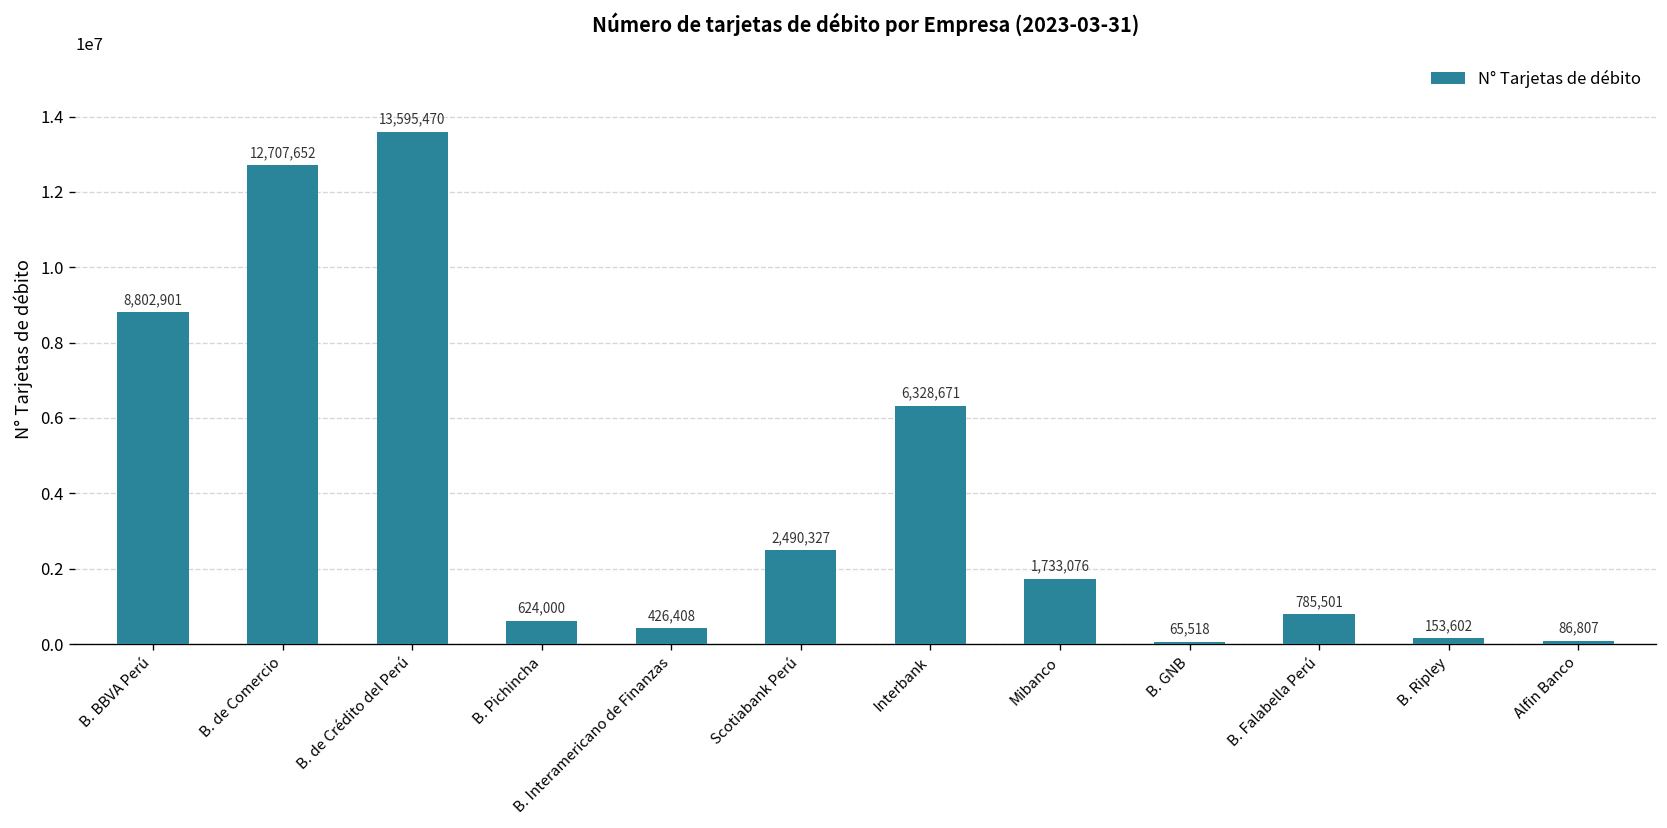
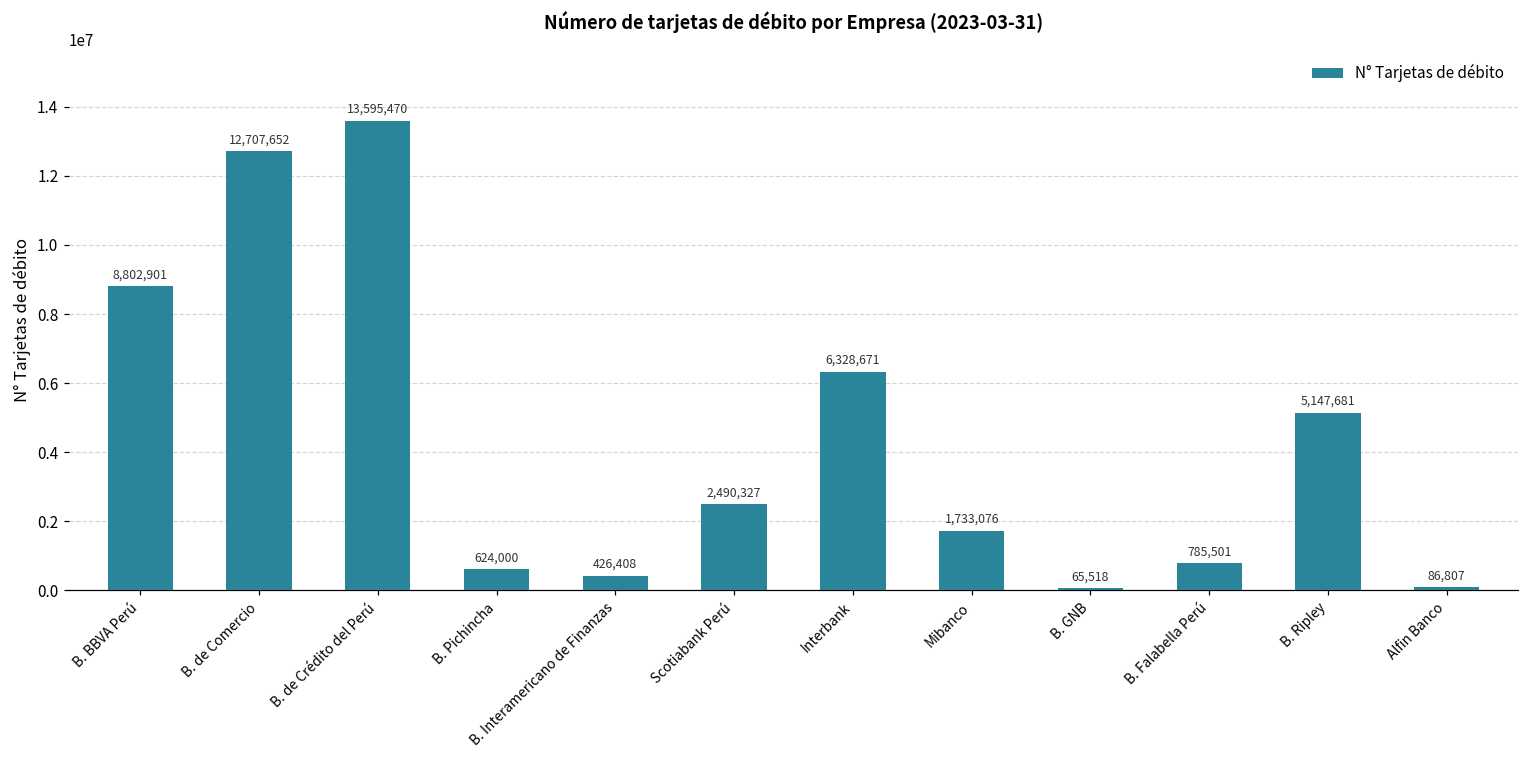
  {
    "B. BBVA Perú": "8,802,901",
    "B. de Comercio": "12,707,652",
    "B. de Crédito del Perú": "13,595,470",
    "B. Pichincha": "624,000",
    "B. Interamericano de Finanzas": "426,408",
    "Scotiabank Perú": "2,490,327",
    "Interbank": "6,328,671",
    "Mibanco": "1,733,076",
    "B. GNB": "65,518",
    "B. Falabella Perú": "785,501",
-   "B. Ripley": "153,602",
+   "B. Ripley": "5,147,681",
    "Alfin Banco": "86,807"
  }
